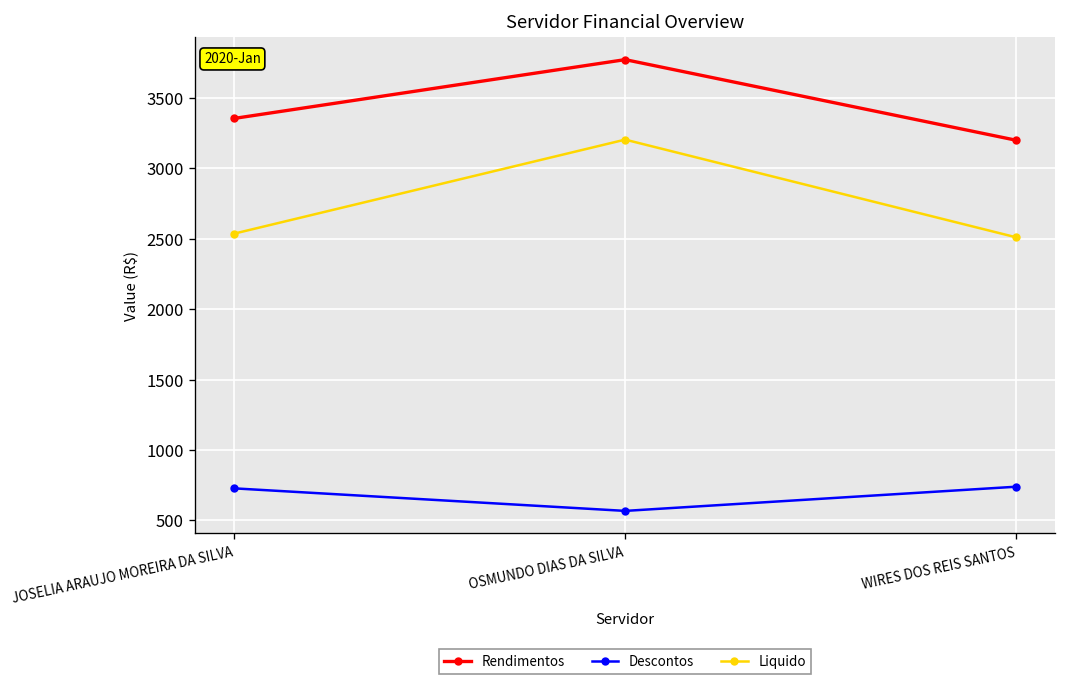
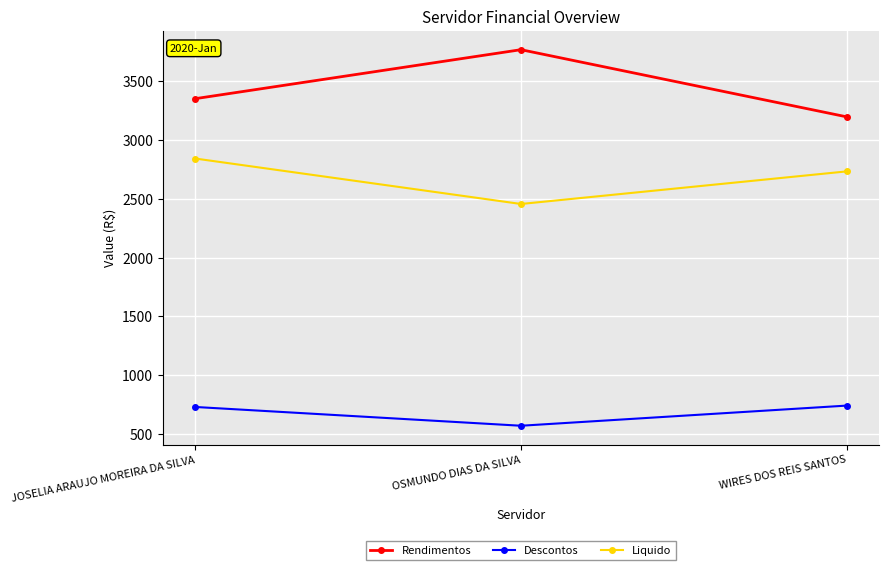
  {
    "Rendimentos": {
      "JOSELIA ARAUJO MOREIRA DA SILVA": 3350,
      "OSMUNDO DIAS DA SILVA": 3770,
      "WIRES DOS REIS SANTOS": 3200
    },
    "Descontos": {
      "JOSELIA ARAUJO MOREIRA DA SILVA": 730,
      "OSMUNDO DIAS DA SILVA": 570,
      "WIRES DOS REIS SANTOS": 740
    },
    "Liquido": {
-     "JOSELIA ARAUJO MOREIRA DA SILVA": 2540,
-     "OSMUNDO DIAS DA SILVA": 3200,
-     "WIRES DOS REIS SANTOS": 2510
+     "JOSELIA ARAUJO MOREIRA DA SILVA": 2840,
+     "OSMUNDO DIAS DA SILVA": 2460,
+     "WIRES DOS REIS SANTOS": 2730
    }
  }
